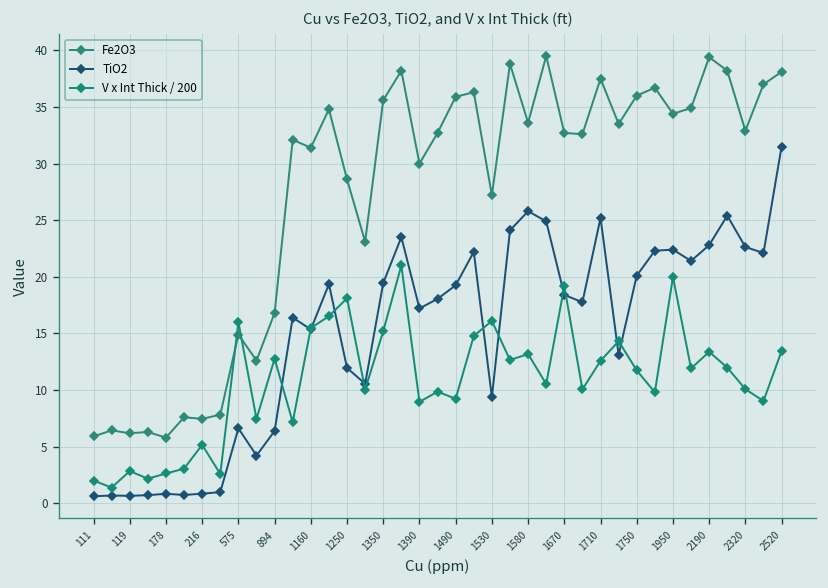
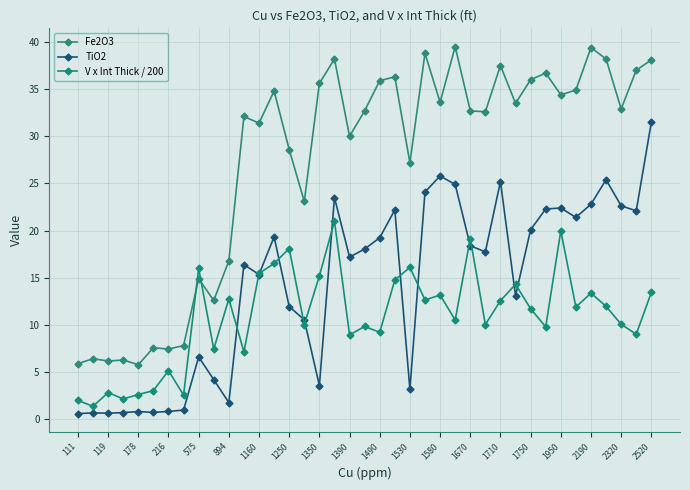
  {
    "TiO2": {
      "111": 1,
      "119": 1,
      "178": 1,
      "216": 1,
      "575": 7,
-     "894": 6,
+     "894": 2,
      "1250": 12,
-     "1350": 19,
+     "1350": 4,
      "1390": 17,
      "1490": 19,
-     "1530": 9,
+     "1530": 3,
      "1580": 26,
      "1670": 18,
      "1710": 25,
      "1750": 20,
      "1950": 22,
      "2190": 23,
      "2320": 23,
      "2520": 32
    }
  }
